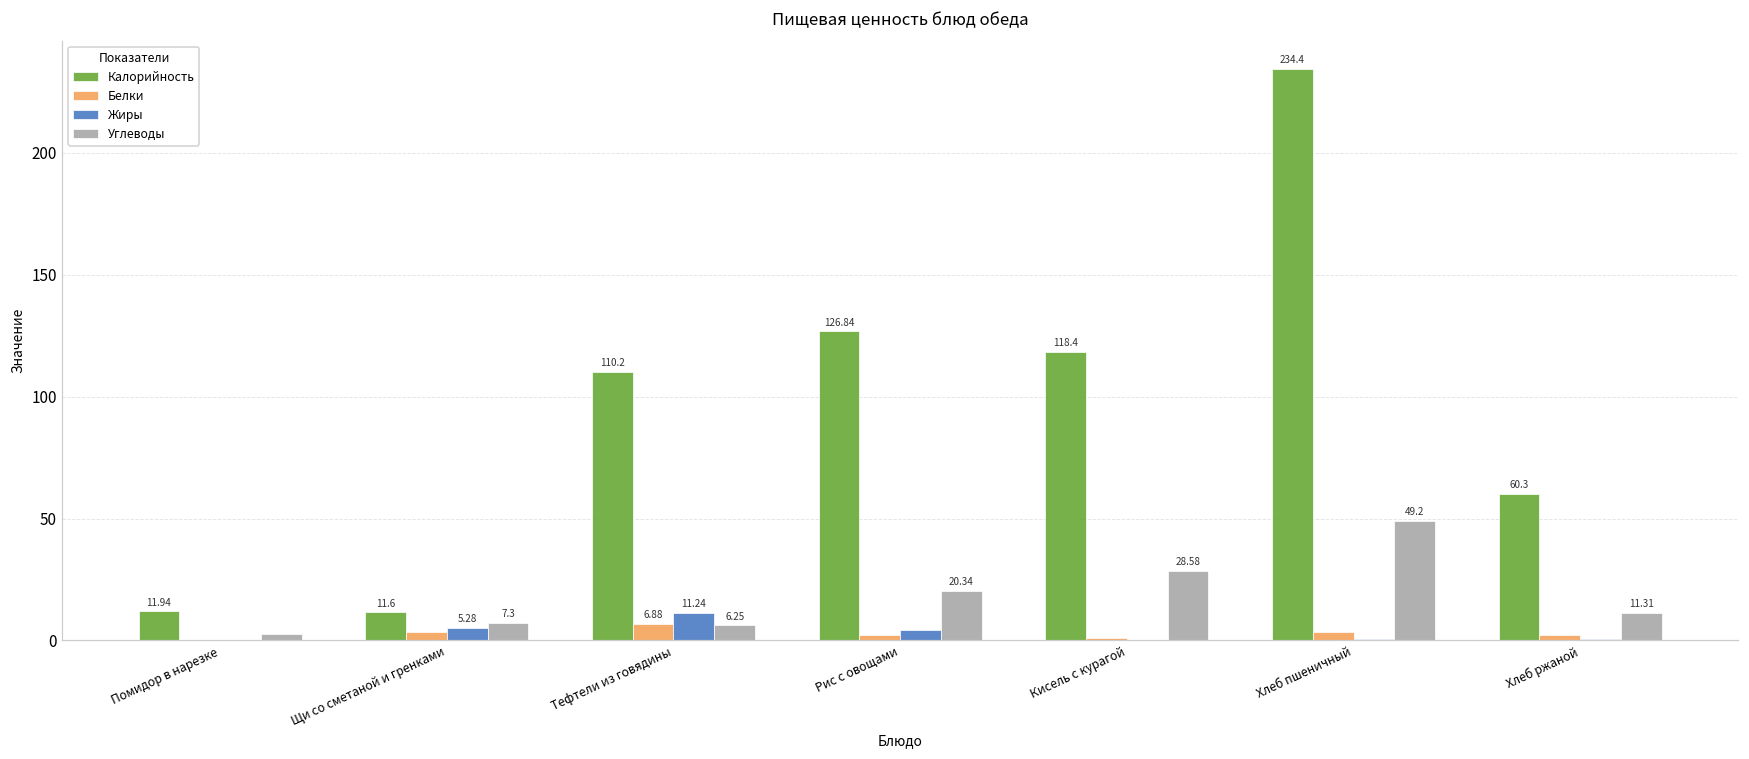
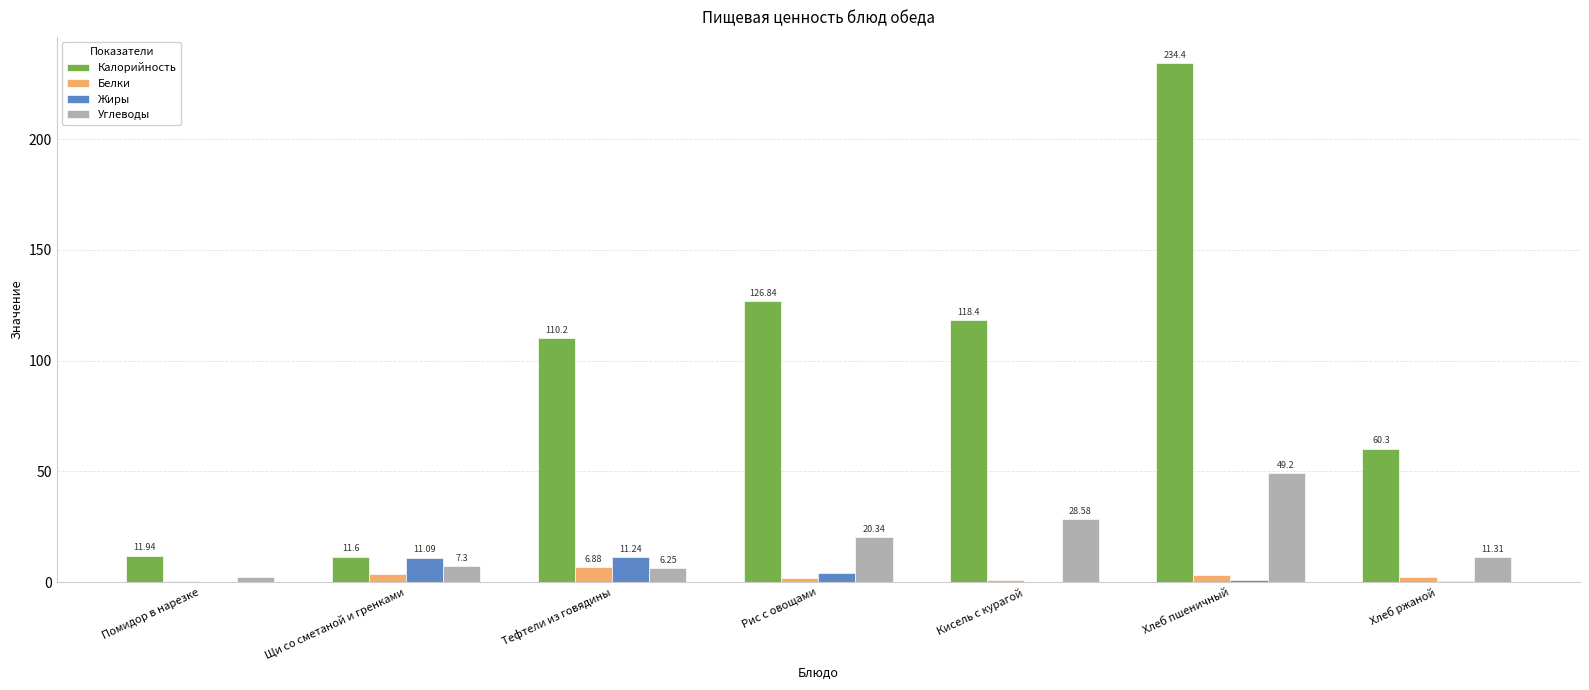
  {
    "Калорийность": {
      "Помидор в нарезке": 11.94,
      "Щи со сметаной и гренками": 11.6,
      "Тефтели из говядины": 110.2,
      "Рис с овощами": 126.84,
      "Кисель с курагой": 118.4,
      "Хлеб пшеничный": 234.4,
      "Хлеб ржаной": 60.3
    },
    "Белки": {
      "Тефтели из говядины": 6.88
    },
    "Жиры": {
-     "Щи со сметаной и гренками": 5.28,
+     "Щи со сметаной и гренками": 11.09,
      "Тефтели из говядины": 11.24
    },
    "Углеводы": {
      "Щи со сметаной и гренками": 7.3,
      "Тефтели из говядины": 6.25,
      "Рис с овощами": 20.34,
      "Кисель с курагой": 28.58,
      "Хлеб пшеничный": 49.2,
      "Хлеб ржаной": 11.31
    }
  }
